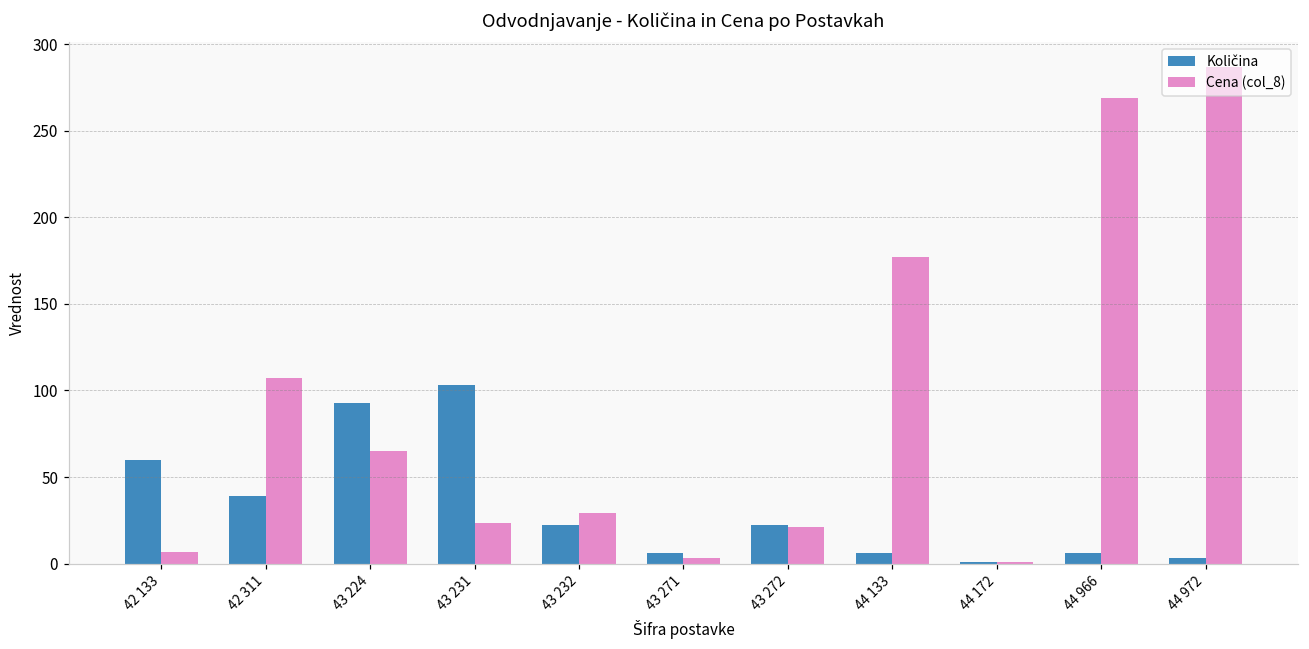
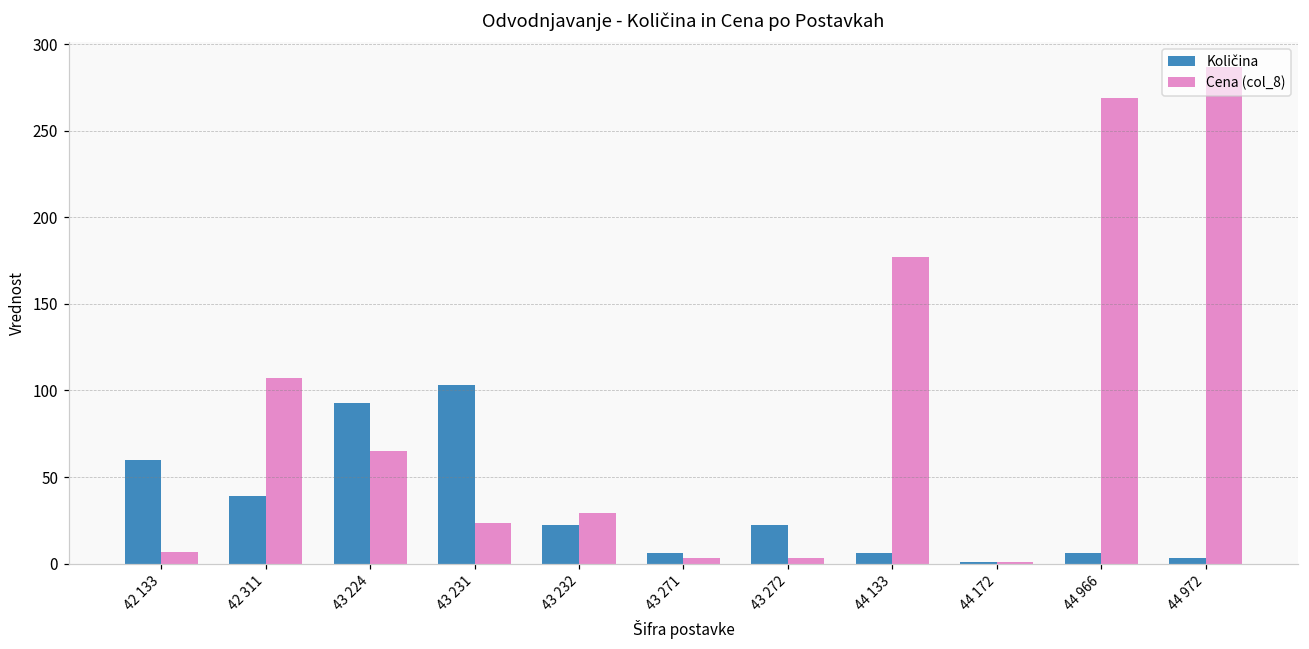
  {
    "Količina": {
      "42 133": 60,
      "42 311": 39,
      "43 224": 93,
      "43 231": 103,
      "43 232": 22,
      "43 271": 6,
      "43 272": 22,
      "44 133": 6,
      "44 966": 6,
      "44 972": 3
    },
    "Cena (col_8)": {
      "42 133": 7,
      "42 311": 107,
      "43 224": 65,
      "43 231": 23,
      "43 232": 29,
      "43 271": 3,
-     "43 272": 21,
+     "43 272": 4,
      "44 133": 177,
      "44 966": 269
    }
  }
